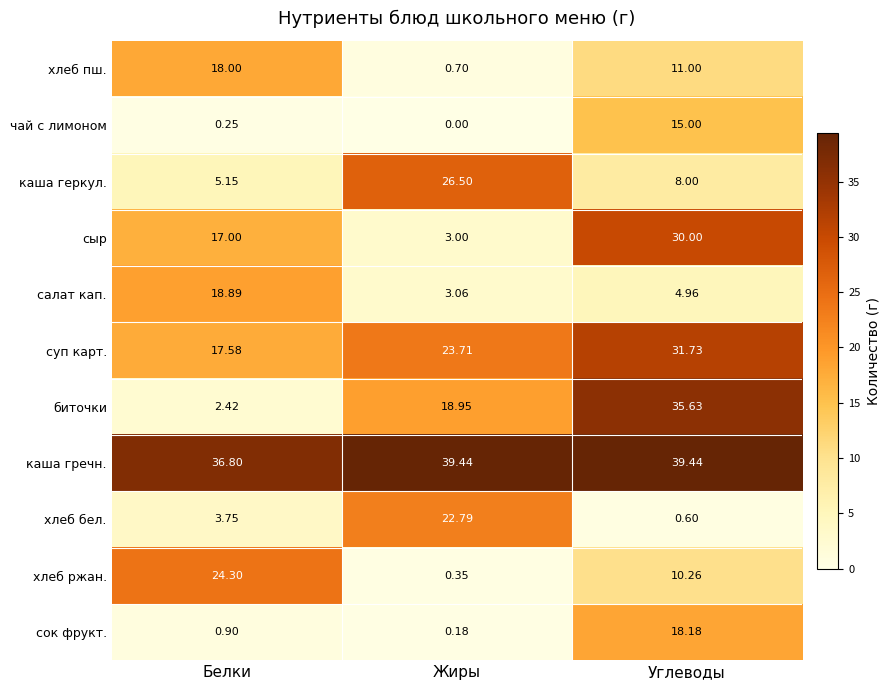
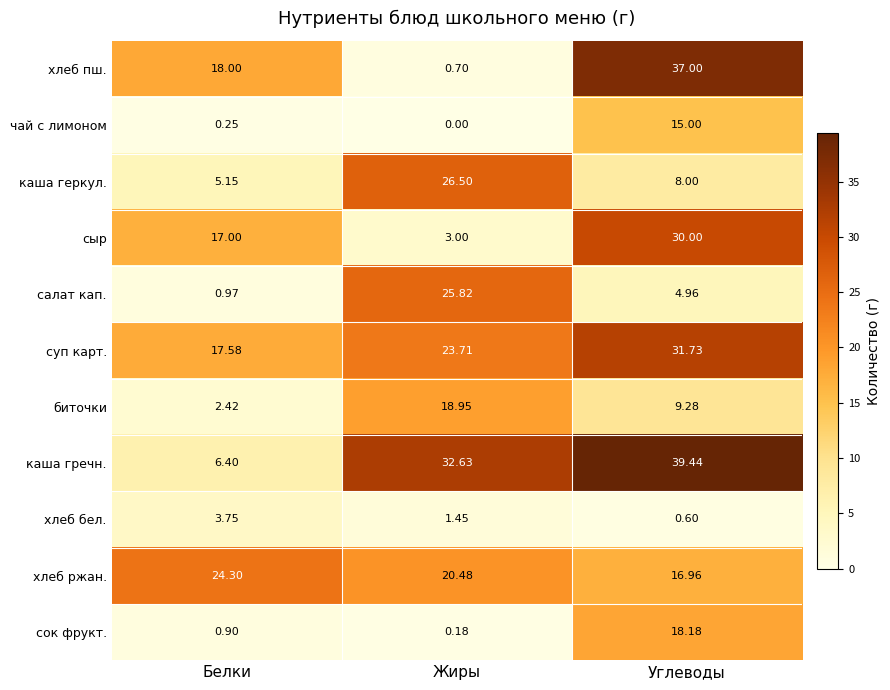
  {
    "хлеб пш.": {
      "Белки": 18.00,
      "Жиры": 0.70,
-     "Углеводы": 11.00
+     "Углеводы": 37.00
    },
    "чай с лимоном": {
      "Белки": 0.25,
      "Жиры": 0.00,
      "Углеводы": 15.00
    },
    "каша геркул.": {
      "Белки": 5.15,
      "Жиры": 26.50,
      "Углеводы": 8.00
    },
    "сыр": {
      "Белки": 17.00,
      "Жиры": 3.00,
      "Углеводы": 30.00
    },
    "салат кап.": {
-     "Белки": 18.89,
-     "Жиры": 3.06,
+     "Белки": 0.97,
+     "Жиры": 25.82,
      "Углеводы": 4.96
    },
    "суп карт.": {
      "Белки": 17.58,
      "Жиры": 23.71,
      "Углеводы": 31.73
    },
    "биточки": {
      "Белки": 2.42,
      "Жиры": 18.95,
-     "Углеводы": 35.63
+     "Углеводы": 9.28
    },
    "каша гречн.": {
-     "Белки": 36.80,
-     "Жиры": 39.44,
+     "Белки": 6.40,
+     "Жиры": 32.63,
      "Углеводы": 39.44
    },
    "хлеб бел.": {
      "Белки": 3.75,
-     "Жиры": 22.79,
+     "Жиры": 1.45,
      "Углеводы": 0.60
    },
    "хлеб ржан.": {
      "Белки": 24.30,
-     "Жиры": 0.35,
-     "Углеводы": 10.26
+     "Жиры": 20.48,
+     "Углеводы": 16.96
    },
    "сок фрукт.": {
      "Белки": 0.90,
      "Жиры": 0.18,
      "Углеводы": 18.18
    }
  }
